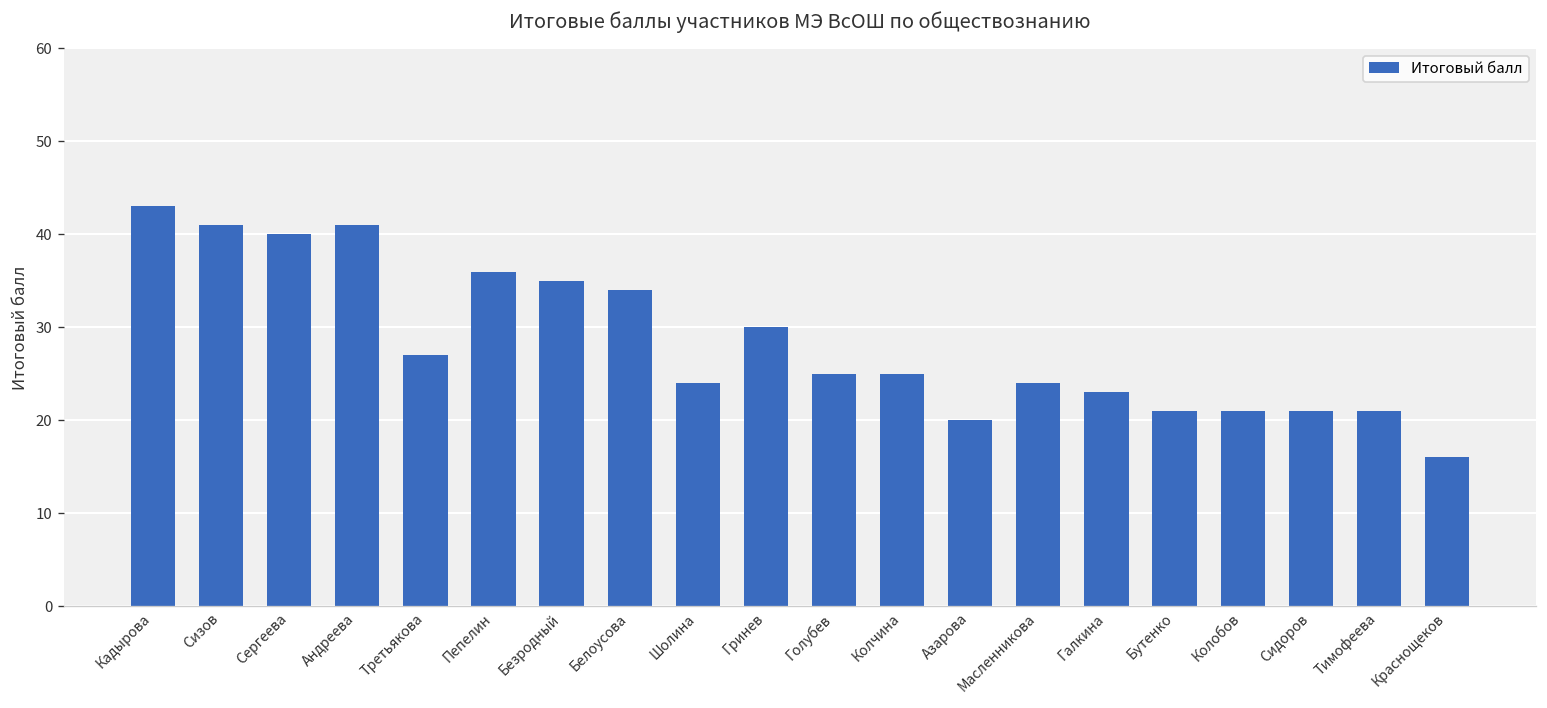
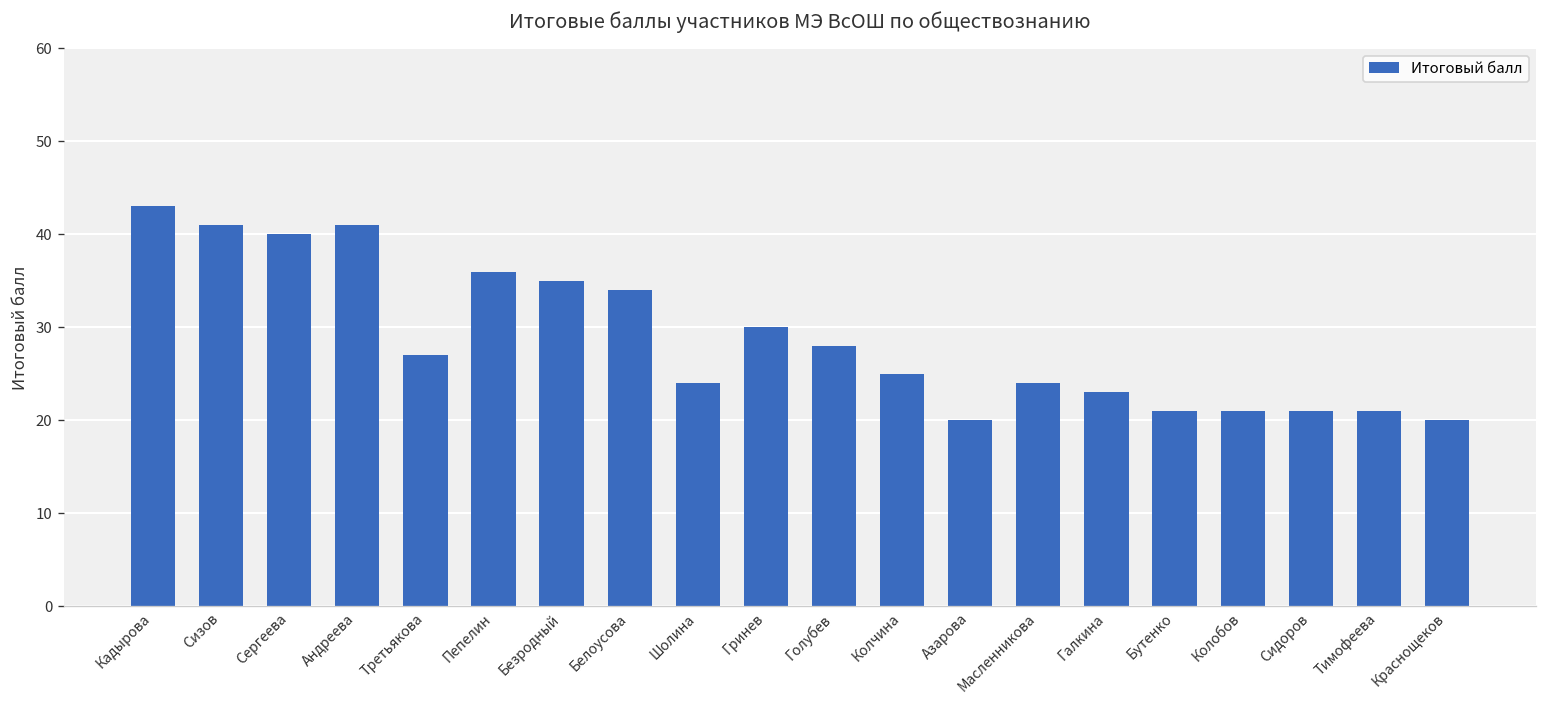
  {
    "Кадырова": 43,
    "Сизов": 41,
    "Сергеева": 40,
    "Андреева": 41,
    "Третьякова": 27,
    "Пепелин": 36,
    "Безродный": 35,
    "Белоусова": 34,
    "Шолина": 24,
    "Гринев": 30,
-   "Голубев": 25,
+   "Голубев": 28,
    "Колчина": 25,
    "Азарова": 20,
    "Масленникова": 24,
    "Галкина": 23,
    "Бутенко": 21,
    "Колобов": 21,
    "Сидоров": 21,
    "Тимофеева": 21,
-   "Краснощеков": 16
+   "Краснощеков": 20
  }
